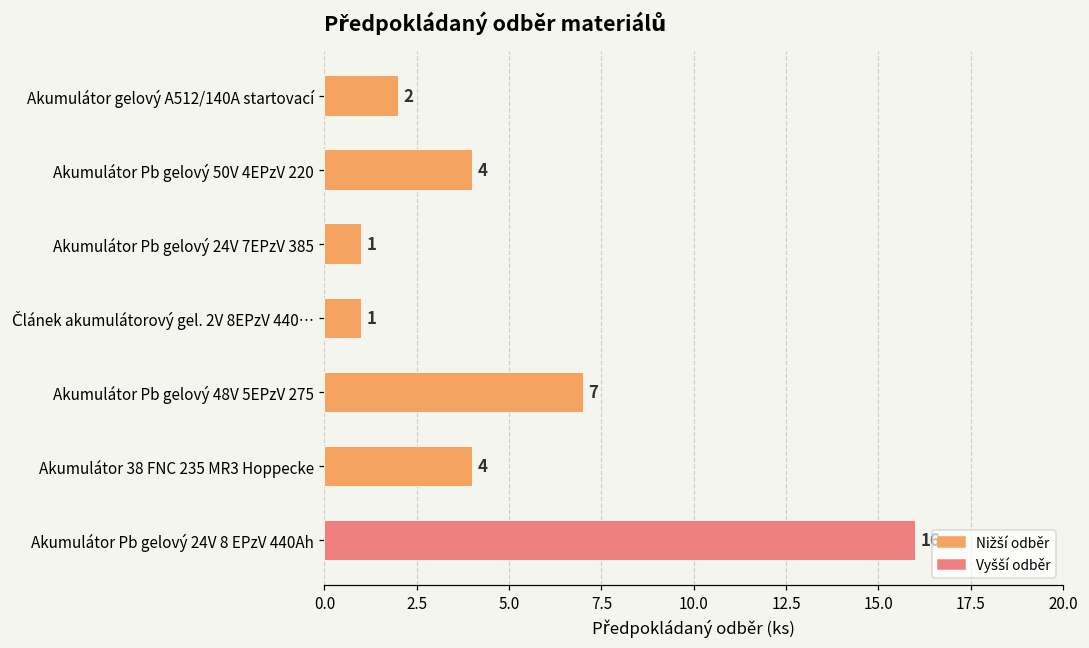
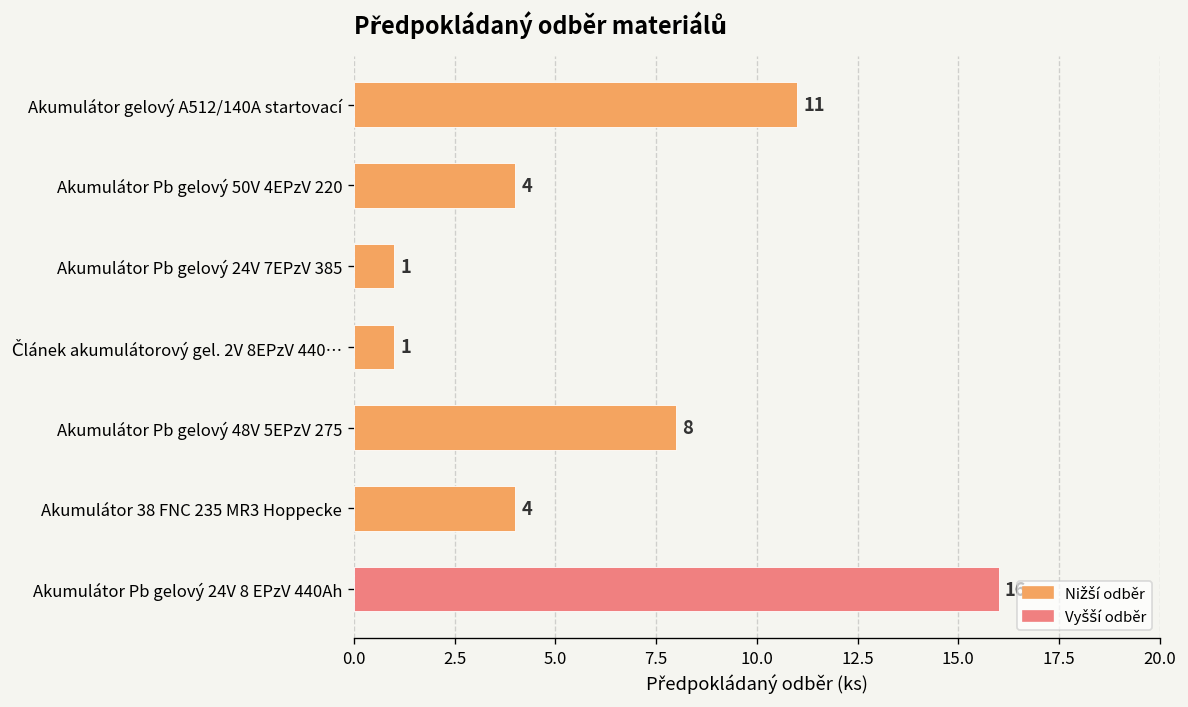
  {
-   "Akumulátor gelový A512/140A startovací": 2,
+   "Akumulátor gelový A512/140A startovací": 11,
    "Akumulátor Pb gelový 50V 4EPzV 220": 4,
    "Akumulátor Pb gelový 24V 7EPzV 385": 1,
    "Článek akumulátorový gel. 2V 8EPzV 440…": 1,
-   "Akumulátor Pb gelový 48V 5EPzV 275": 7,
+   "Akumulátor Pb gelový 48V 5EPzV 275": 8,
    "Akumulátor 38 FNC 235 MR3 Hoppecke": 4
  }
